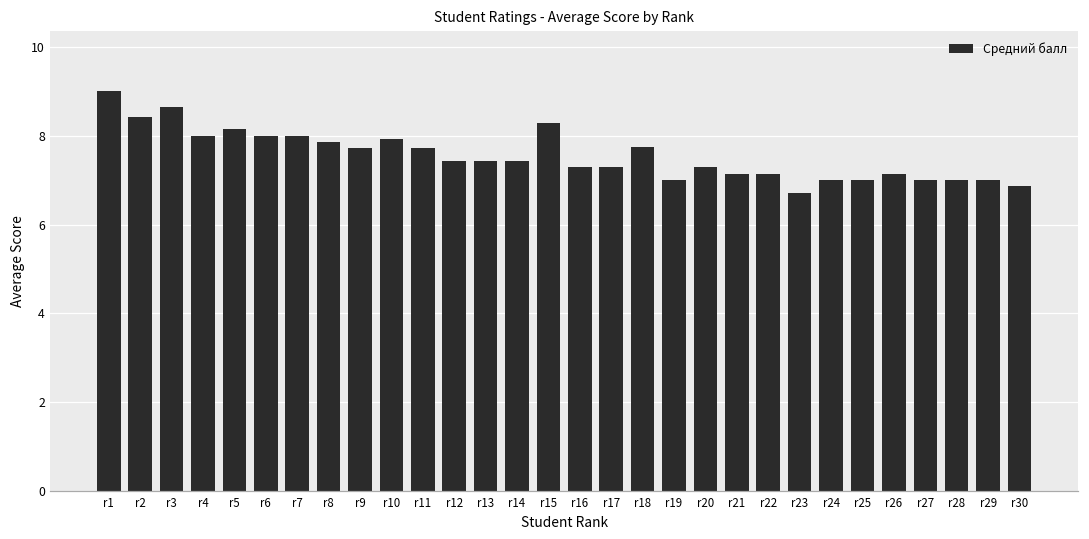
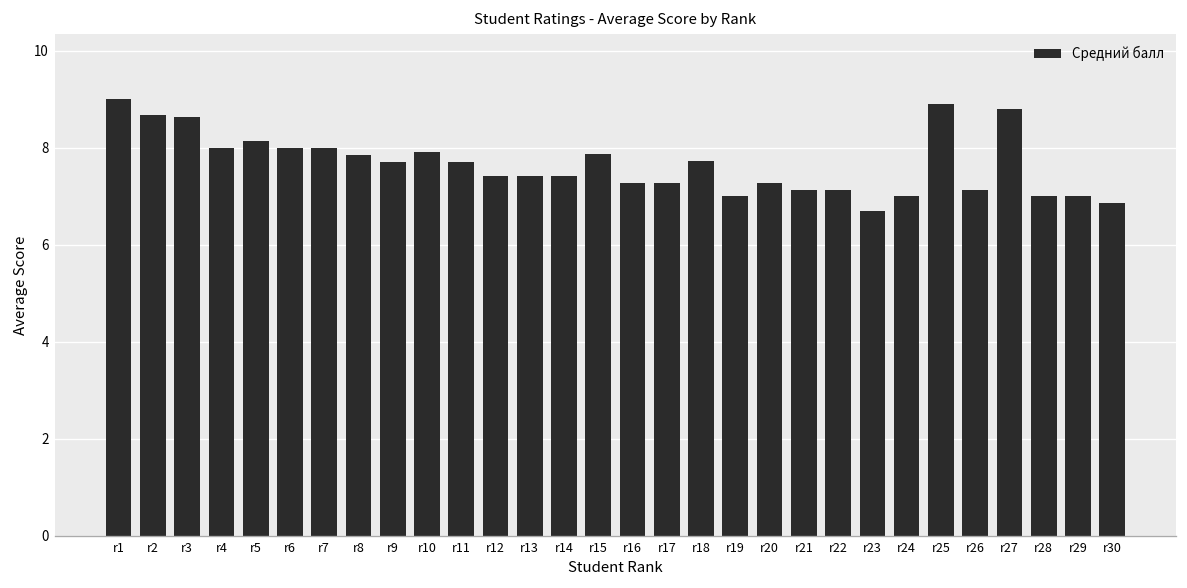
  {
    "r1": 9.0,
-   "r2": 8.4,
+   "r2": 8.7,
    "r3": 8.6,
    "r4": 8.0,
    "r5": 8.1,
    "r6": 8.0,
    "r7": 8.0,
    "r8": 7.9,
    "r9": 7.7,
    "r10": 7.9,
    "r11": 7.7,
    "r12": 7.4,
    "r13": 7.4,
    "r14": 7.4,
-   "r15": 8.3,
+   "r15": 7.9,
    "r16": 7.3,
    "r17": 7.3,
    "r18": 7.7,
    "r19": 7.0,
    "r20": 7.3,
    "r21": 7.1,
    "r22": 7.1,
    "r23": 6.7,
    "r24": 7.0,
-   "r25": 7.0,
+   "r25": 8.9,
    "r26": 7.1,
-   "r27": 7.0,
+   "r27": 8.8,
    "r28": 7.0,
    "r29": 7.0,
    "r30": 6.9
  }
